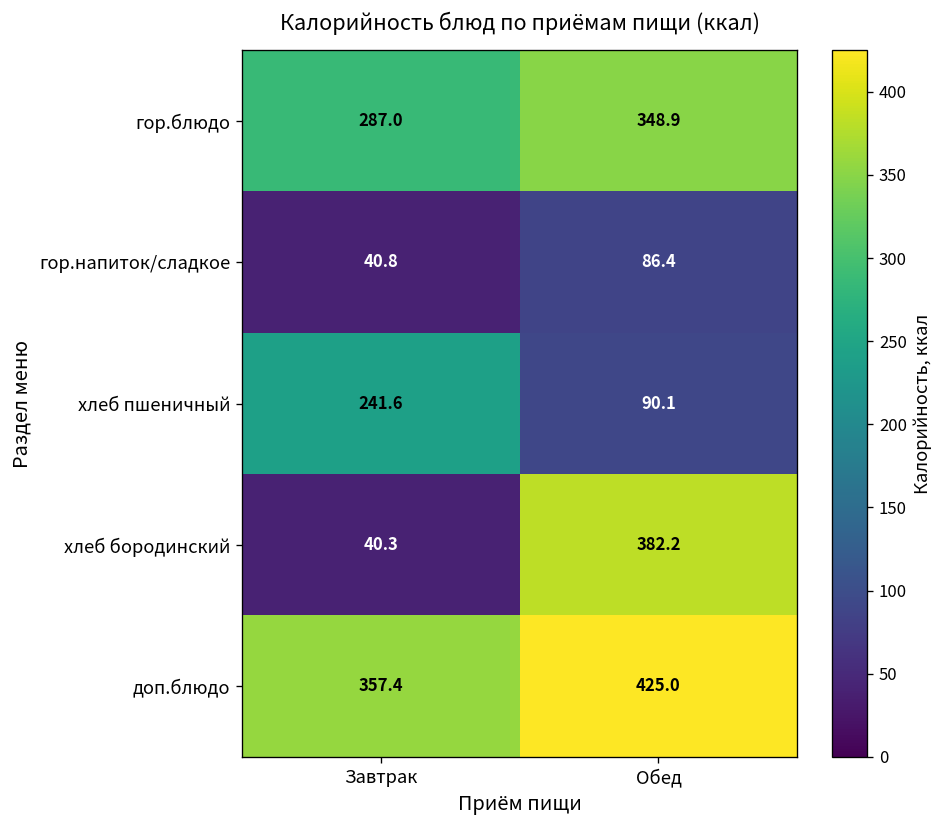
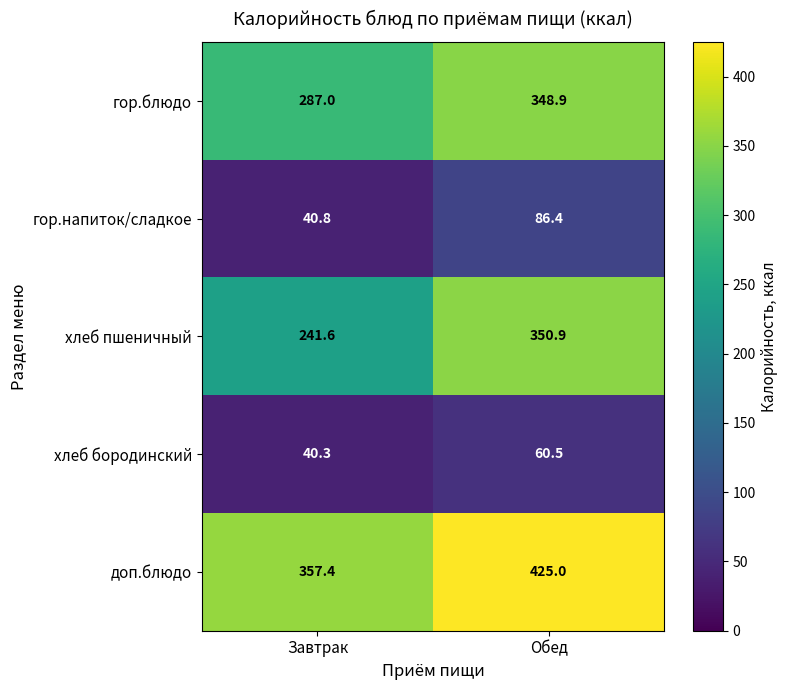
  {
    "гор.блюдо": {
      "Завтрак": 287.0,
      "Обед": 348.9
    },
    "гор.напиток/сладкое": {
      "Завтрак": 40.8,
      "Обед": 86.4
    },
    "хлеб пшеничный": {
      "Завтрак": 241.6,
-     "Обед": 90.1
+     "Обед": 350.9
    },
    "хлеб бородинский": {
      "Завтрак": 40.3,
-     "Обед": 382.2
+     "Обед": 60.5
    },
    "доп.блюдо": {
      "Завтрак": 357.4,
      "Обед": 425.0
    }
  }
